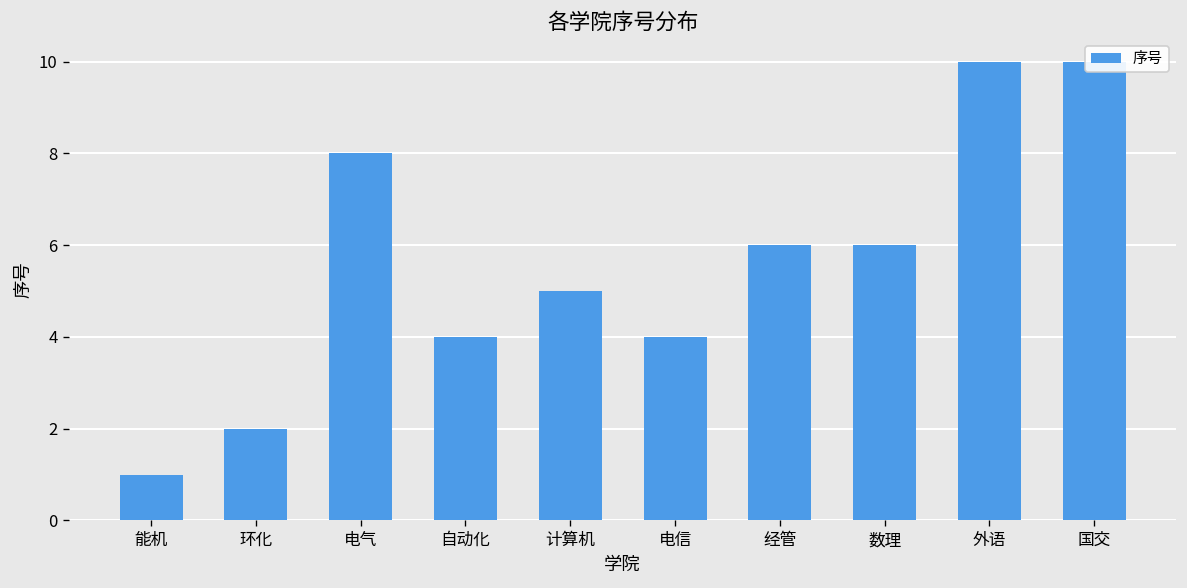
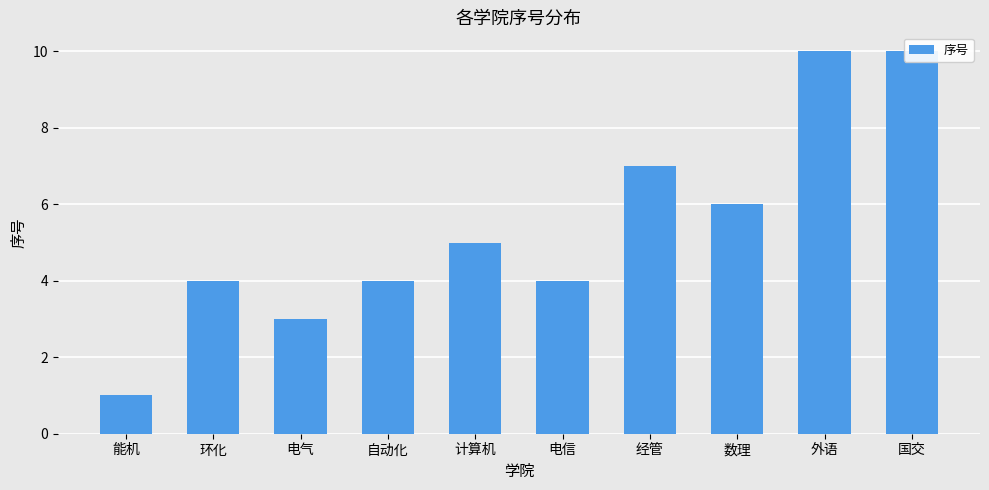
  {
    "能机": 1,
-   "环化": 2,
-   "电气": 8,
+   "环化": 4,
+   "电气": 3,
    "自动化": 4,
    "计算机": 5,
    "电信": 4,
-   "经管": 6,
+   "经管": 7,
    "数理": 6,
    "外语": 10
  }
